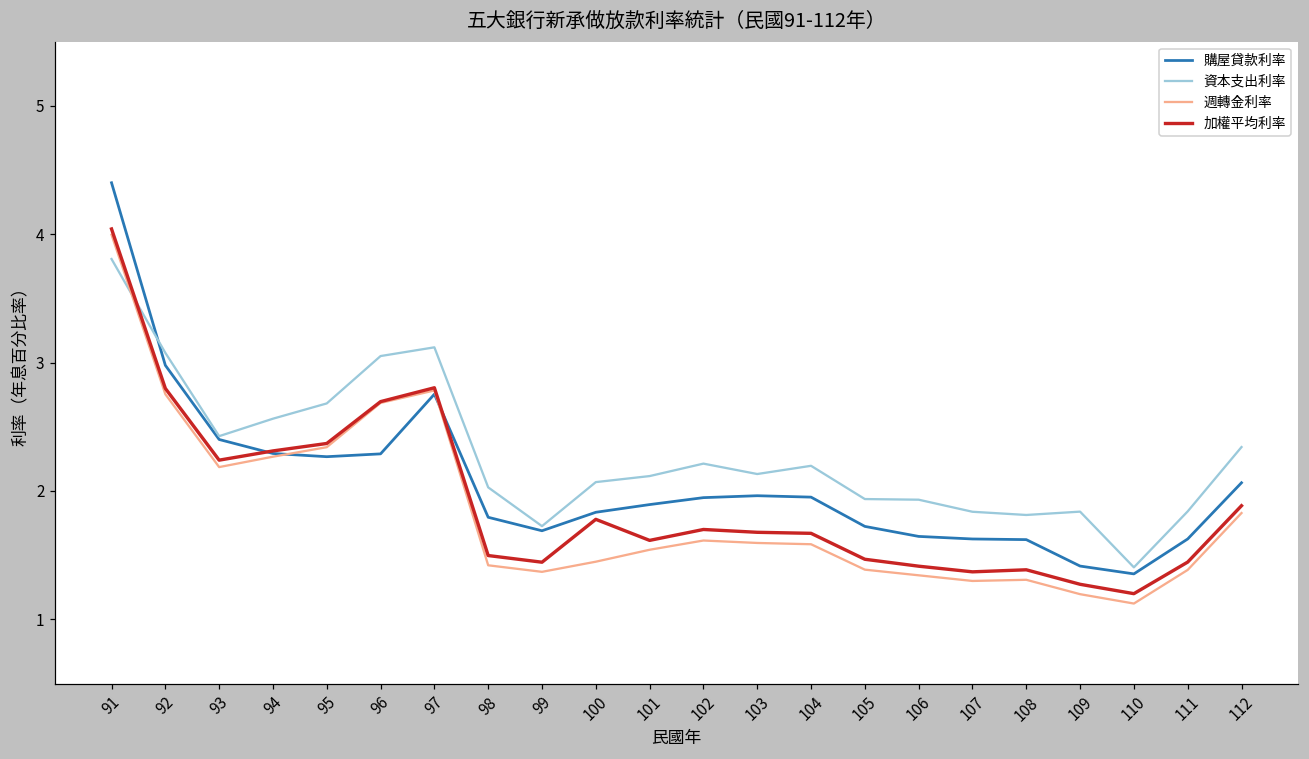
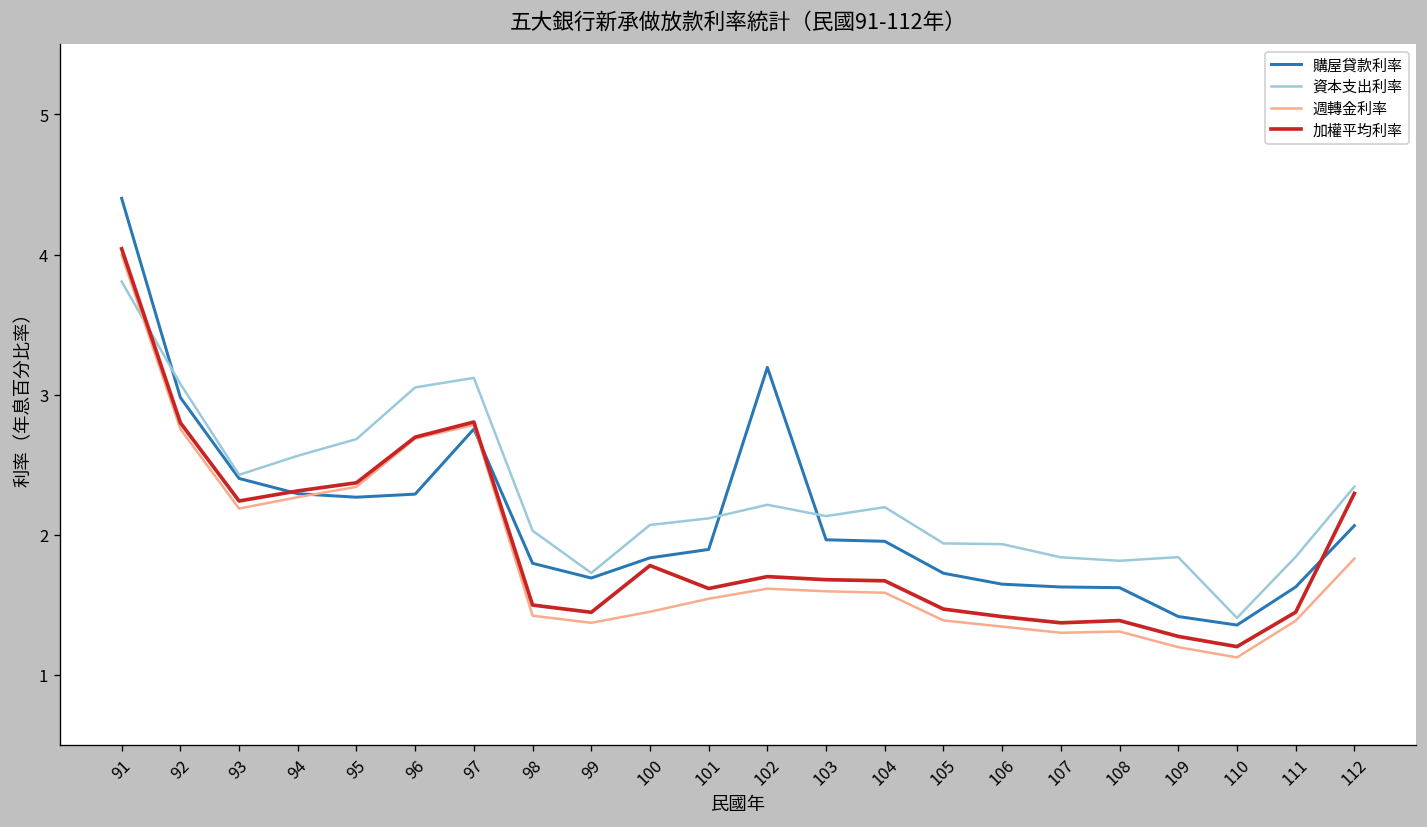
  {
    "購屋貸款利率": {
      "91": 4.40,
      "92": 2.98,
      "93": 2.40,
      "95": 2.27,
      "96": 2.29,
      "97": 2.75,
      "98": 1.80,
      "99": 1.69,
      "100": 1.83,
      "101": 1.89,
-     "102": 1.95,
+     "102": 3.19,
      "103": 1.96,
      "104": 1.95,
      "105": 1.72,
      "106": 1.65,
      "107": 1.63,
      "108": 1.62,
      "109": 1.42,
      "110": 1.35,
      "111": 1.63,
      "112": 2.06
    },
    "資本支出利率": {
      "91": 3.81,
      "92": 3.08,
      "93": 2.43,
      "94": 2.56,
      "95": 2.68,
      "96": 3.05,
      "97": 3.12,
      "98": 2.03,
      "99": 1.73,
      "100": 2.07,
      "101": 2.12,
      "102": 2.21,
      "103": 2.13,
      "104": 2.20,
      "105": 1.94,
      "106": 1.93,
      "107": 1.84,
      "108": 1.81,
      "109": 1.84,
      "110": 1.41,
      "111": 1.84,
      "112": 2.34
    },
    "週轉金利率": {
      "91": 4.00,
      "92": 2.75,
      "93": 2.19,
      "94": 2.27,
      "95": 2.34,
      "98": 1.42,
      "99": 1.37,
      "100": 1.45,
      "101": 1.54,
      "102": 1.61,
      "103": 1.60,
      "104": 1.59,
      "105": 1.39,
      "106": 1.34,
      "107": 1.30,
      "108": 1.31,
      "109": 1.20,
      "110": 1.12,
      "111": 1.39,
      "112": 1.83
    },
    "加權平均利率": {
      "91": 4.04,
      "92": 2.80,
      "93": 2.24,
      "95": 2.37,
      "98": 1.50,
      "99": 1.45,
      "100": 1.78,
      "101": 1.62,
      "102": 1.70,
      "103": 1.68,
      "104": 1.67,
      "105": 1.47,
      "106": 1.41,
      "107": 1.37,
      "108": 1.39,
      "109": 1.27,
      "110": 1.20,
      "111": 1.45,
-     "112": 1.89
+     "112": 2.29
    }
  }
